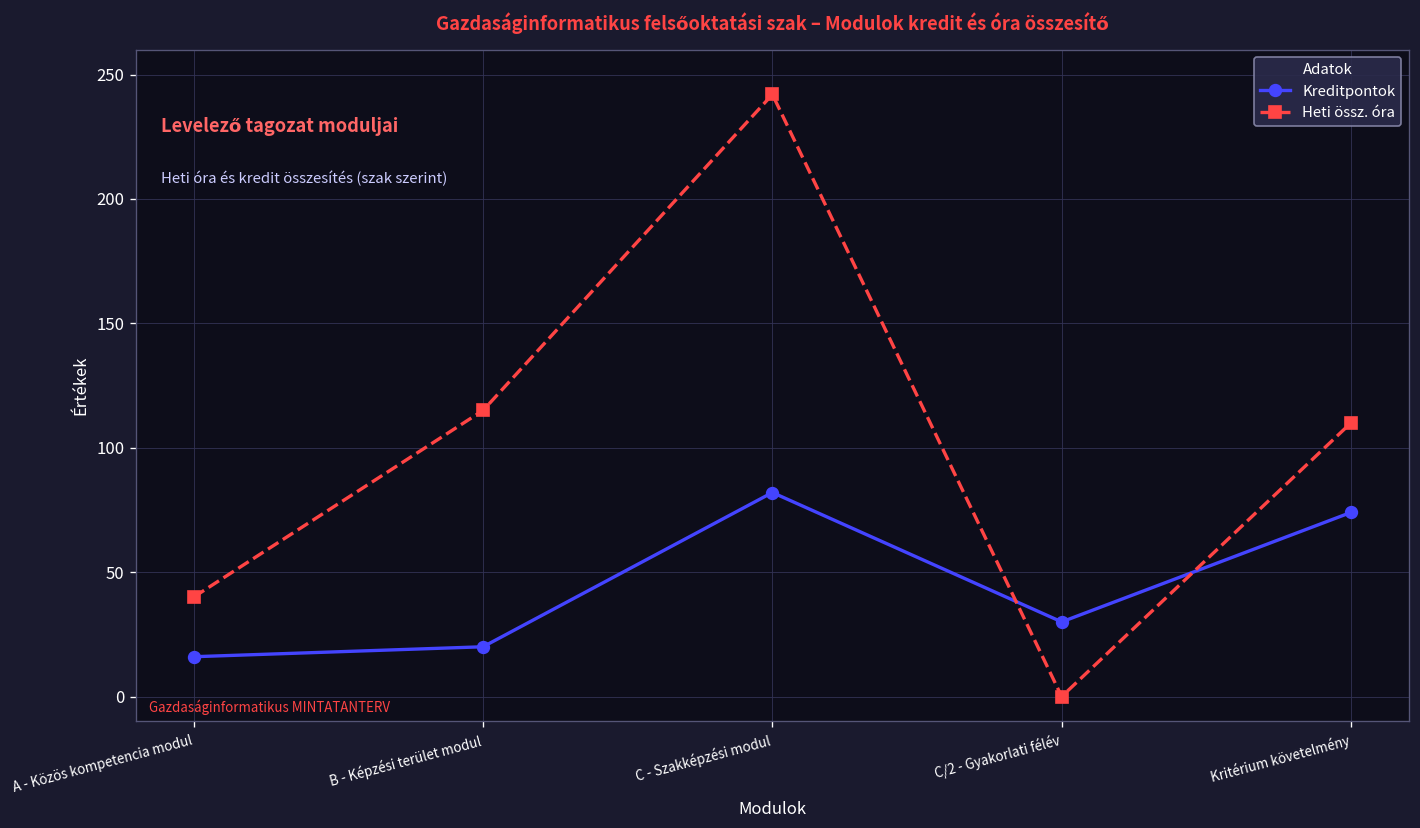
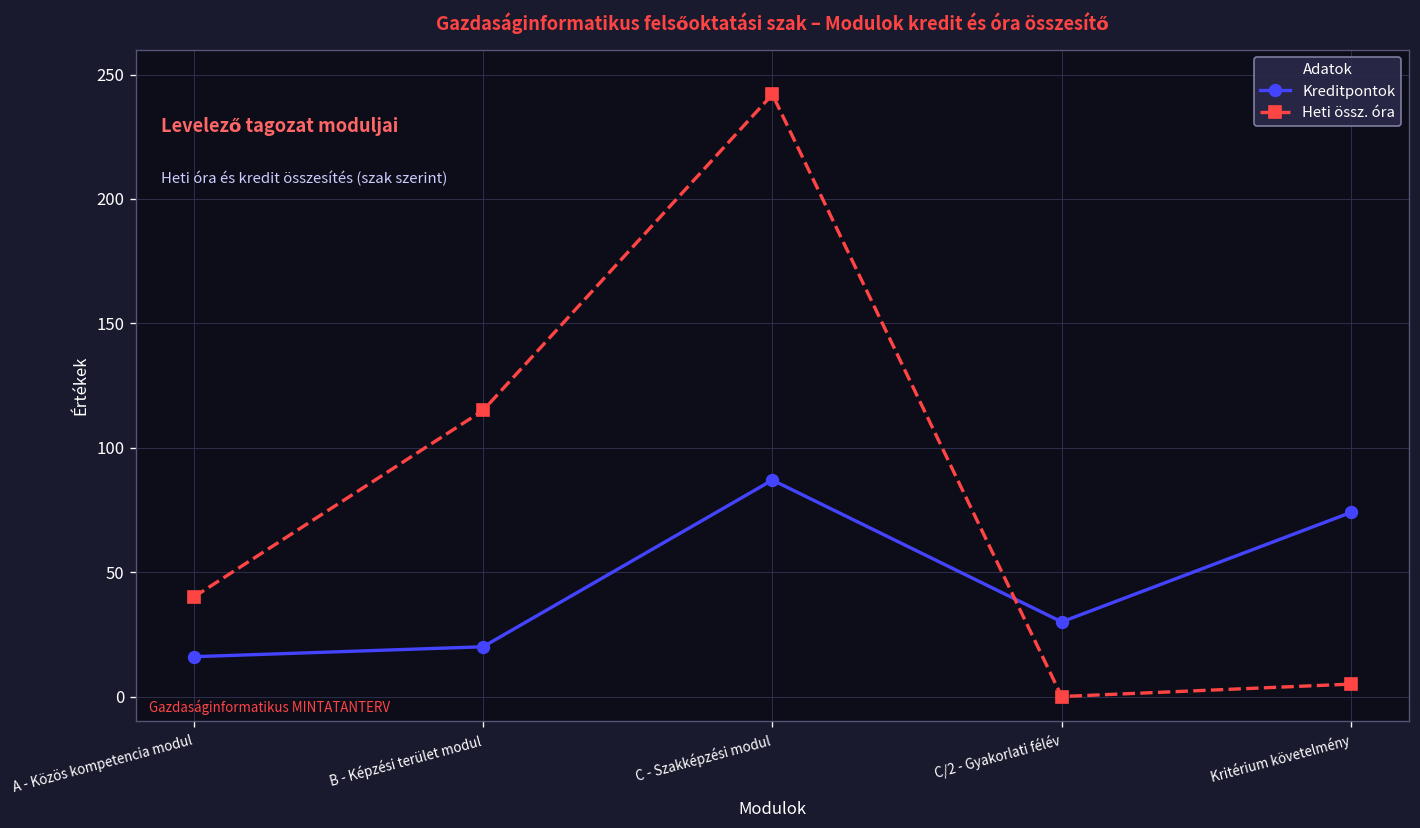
  {
    "Kreditpontok": {
      "A - Közös kompetencia modul": 16,
      "B - Képzési terület modul": 20,
-     "C - Szakképzési modul": 82,
+     "C - Szakképzési modul": 87,
      "C/2 - Gyakorlati félév": 30,
      "Kritérium követelmény": 74
    },
    "Heti össz. óra": {
      "A - Közös kompetencia modul": 40,
      "B - Képzési terület modul": 115,
      "C - Szakképzési modul": 242,
      "C/2 - Gyakorlati félév": 0,
-     "Kritérium követelmény": 110
+     "Kritérium követelmény": 5
    }
  }
